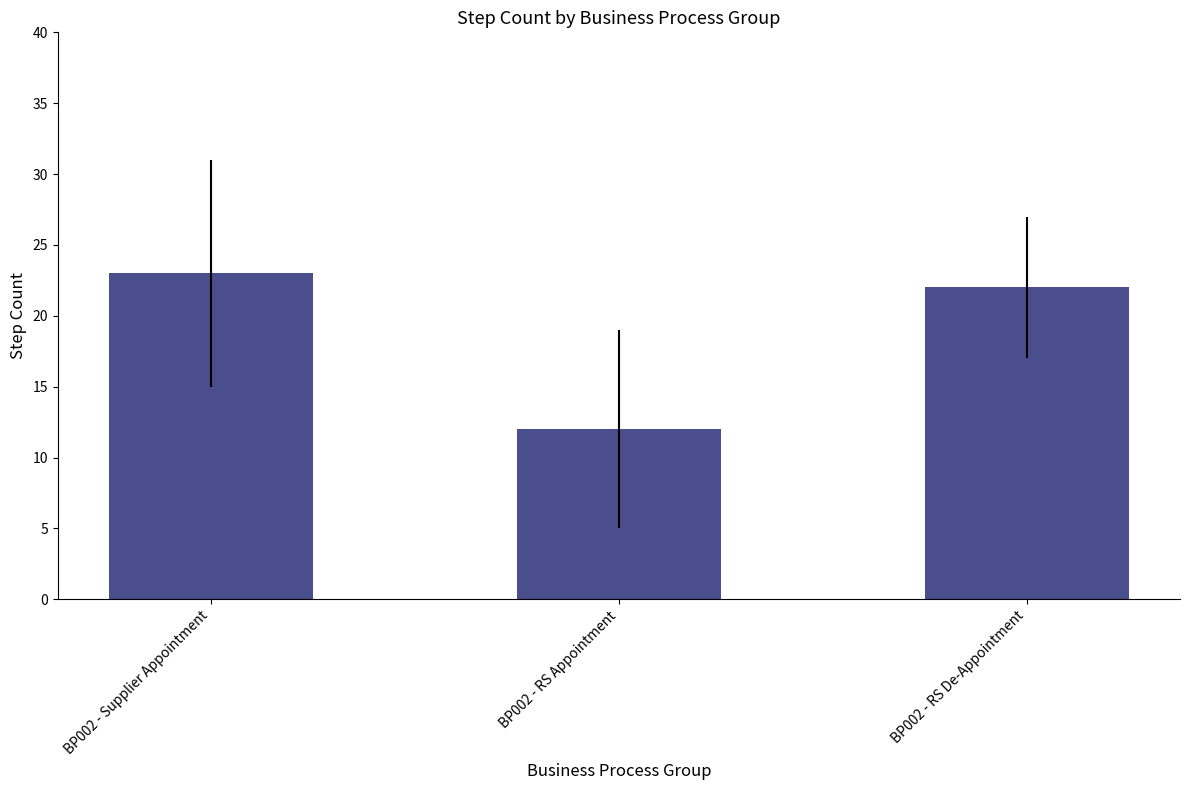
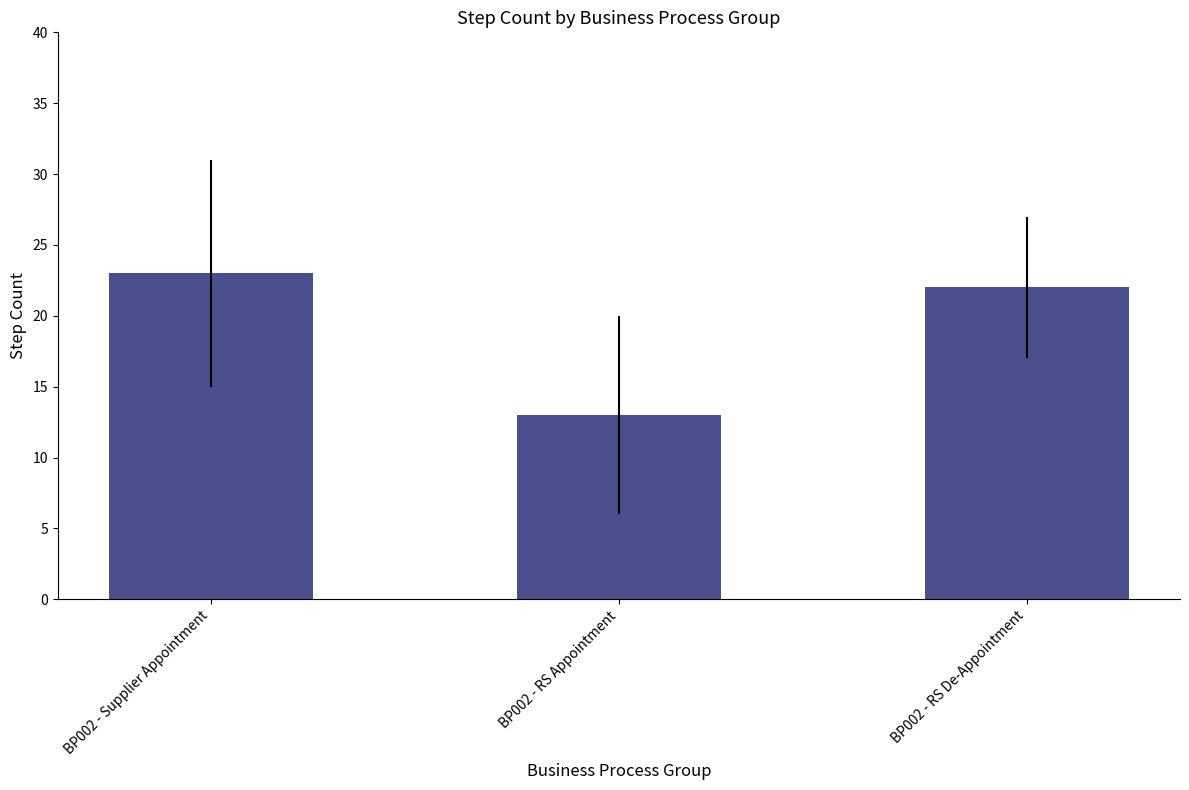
  {
    "BP002 - Supplier Appointment": 23,
-   "BP002 - RS Appointment": 12,
+   "BP002 - RS Appointment": 13,
    "BP002 - RS De-Appointment": 22
  }
